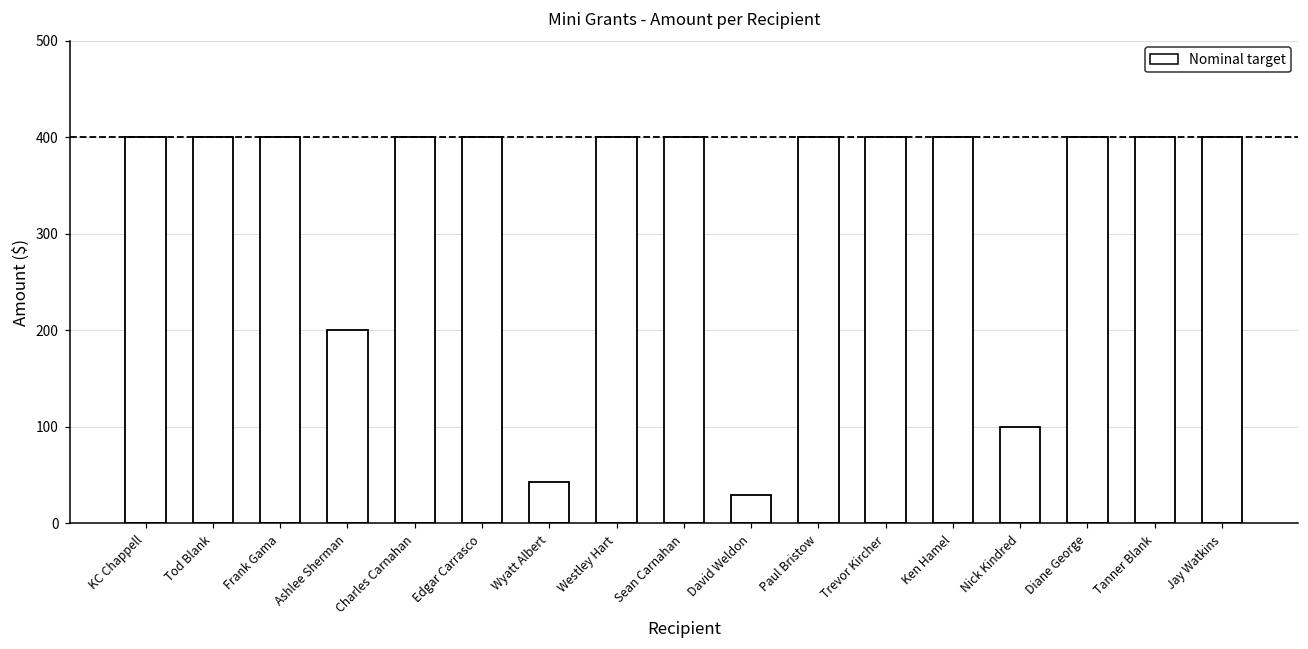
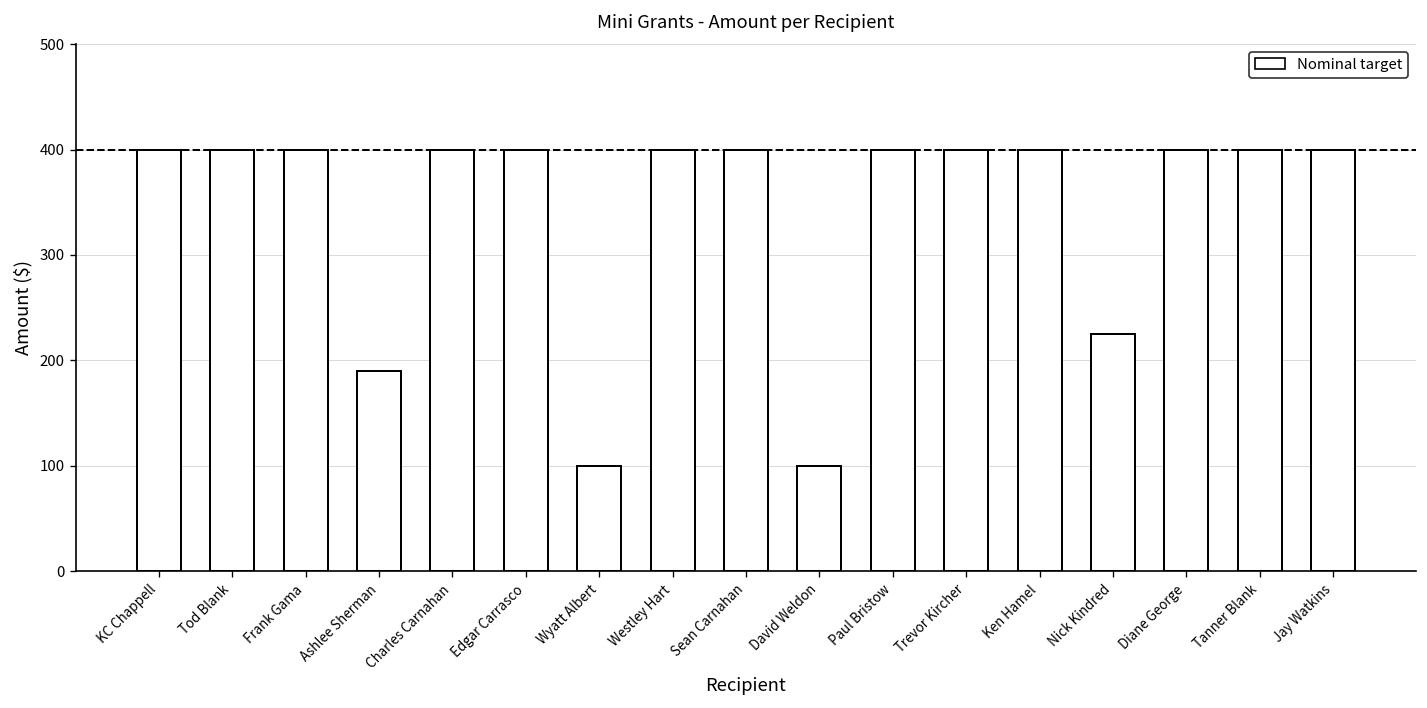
  {
    "KC Chappell": 400,
    "Tod Blank": 400,
    "Frank Gama": 400,
-   "Ashlee Sherman": 200,
+   "Ashlee Sherman": 190,
    "Charles Carnahan": 400,
    "Edgar Carrasco": 400,
-   "Wyatt Albert": 40,
+   "Wyatt Albert": 100,
    "Westley Hart": 400,
    "Sean Carnahan": 400,
-   "David Weldon": 30,
+   "David Weldon": 100,
    "Paul Bristow": 400,
    "Trevor Kircher": 400,
    "Ken Hamel": 400,
-   "Nick Kindred": 100,
+   "Nick Kindred": 230,
    "Diane George": 400,
    "Tanner Blank": 400,
    "Jay Watkins": 400
  }
